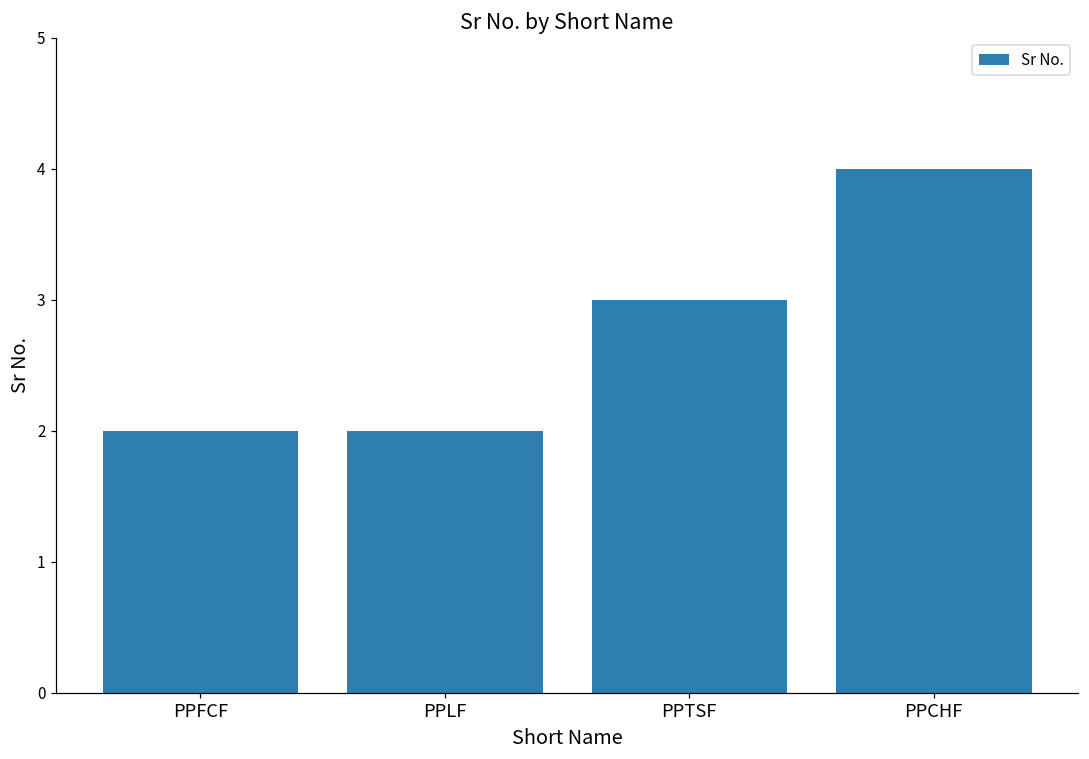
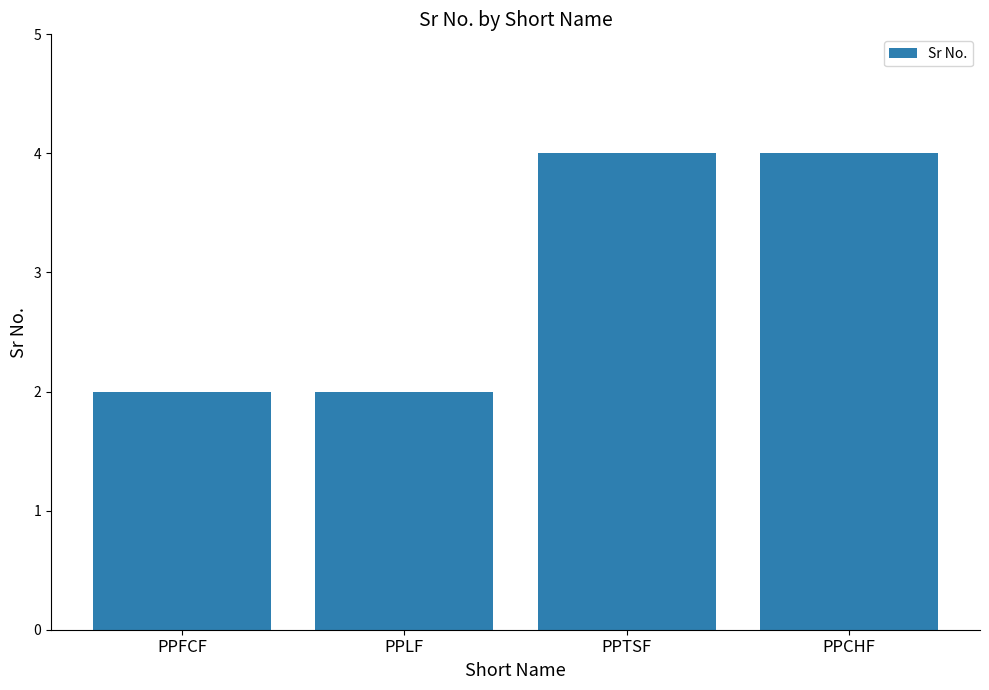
  {
    "PPFCF": 2,
    "PPLF": 2,
-   "PPTSF": 3,
+   "PPTSF": 4,
    "PPCHF": 4
  }
